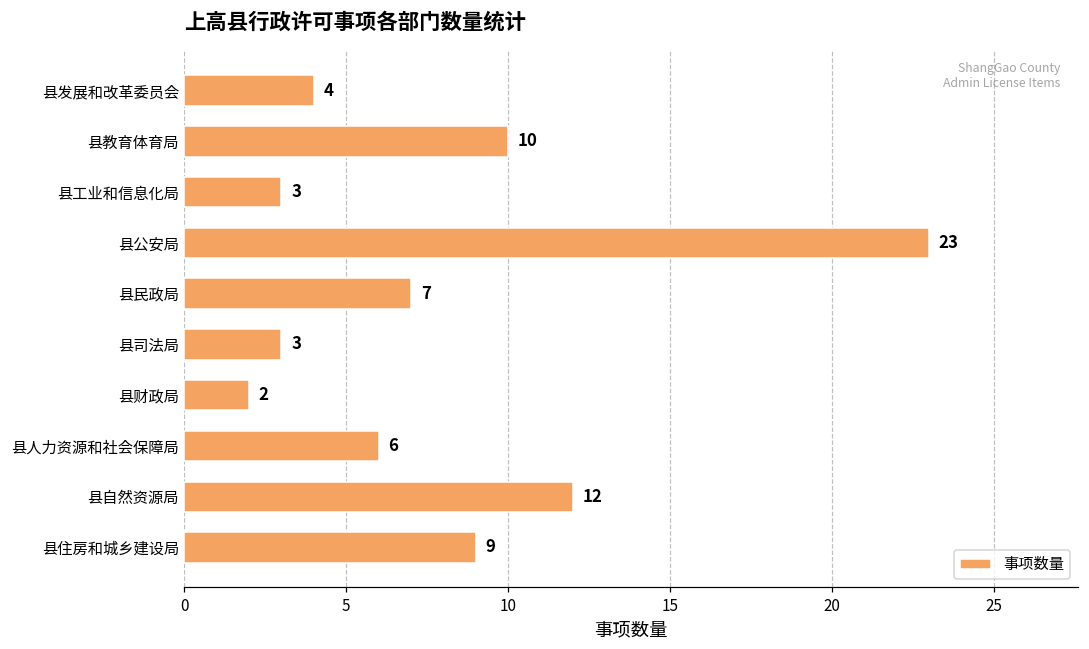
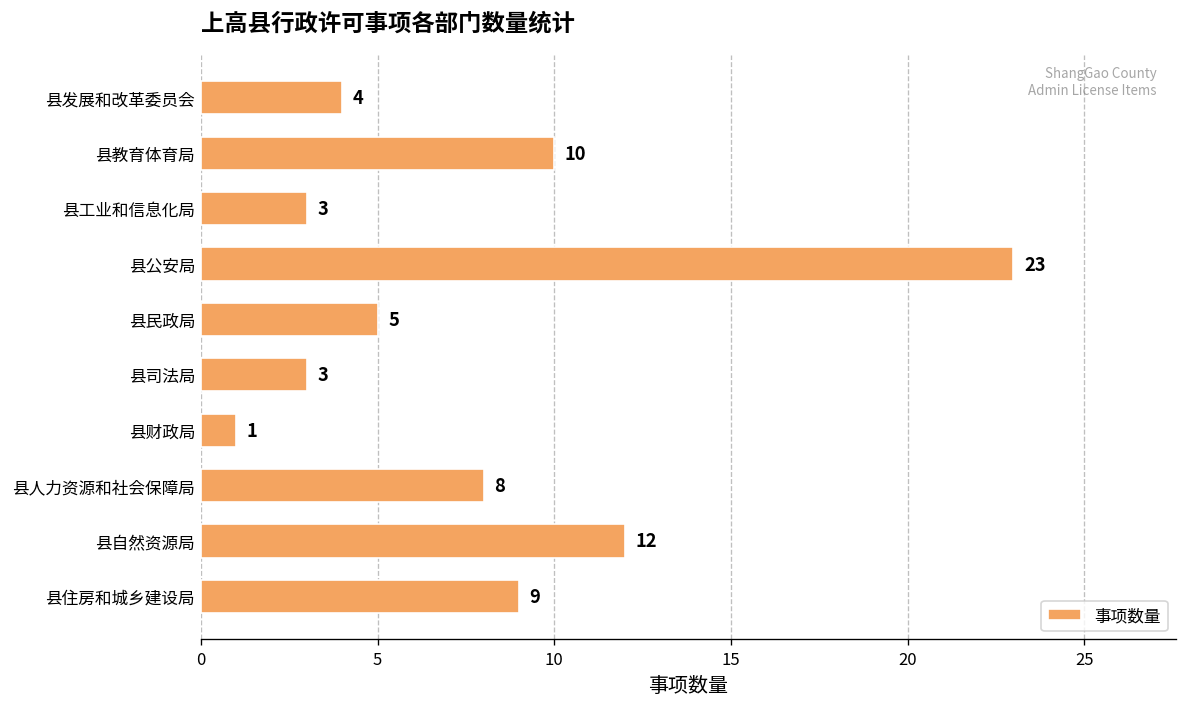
  {
    "县发展和改革委员会": 4,
    "县教育体育局": 10,
    "县工业和信息化局": 3,
    "县公安局": 23,
-   "县民政局": 7,
+   "县民政局": 5,
    "县司法局": 3,
-   "县财政局": 2,
-   "县人力资源和社会保障局": 6,
+   "县财政局": 1,
+   "县人力资源和社会保障局": 8,
    "县自然资源局": 12,
    "县住房和城乡建设局": 9
  }
